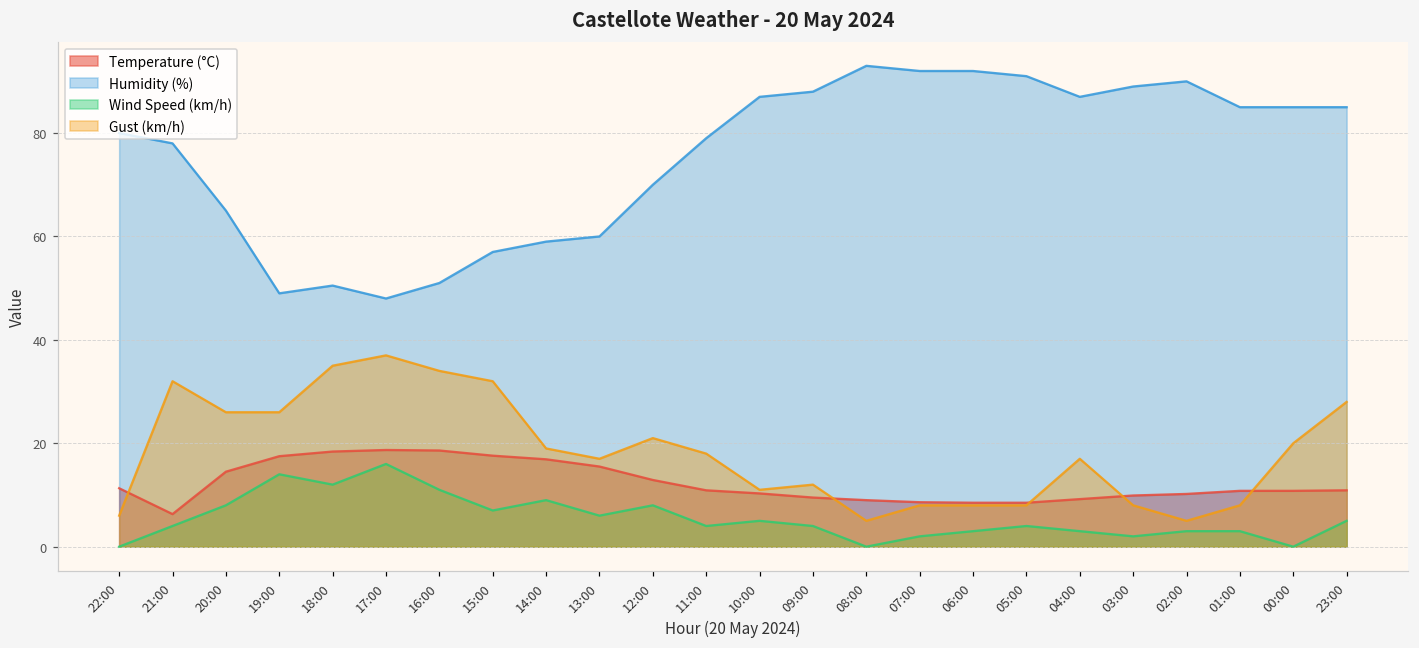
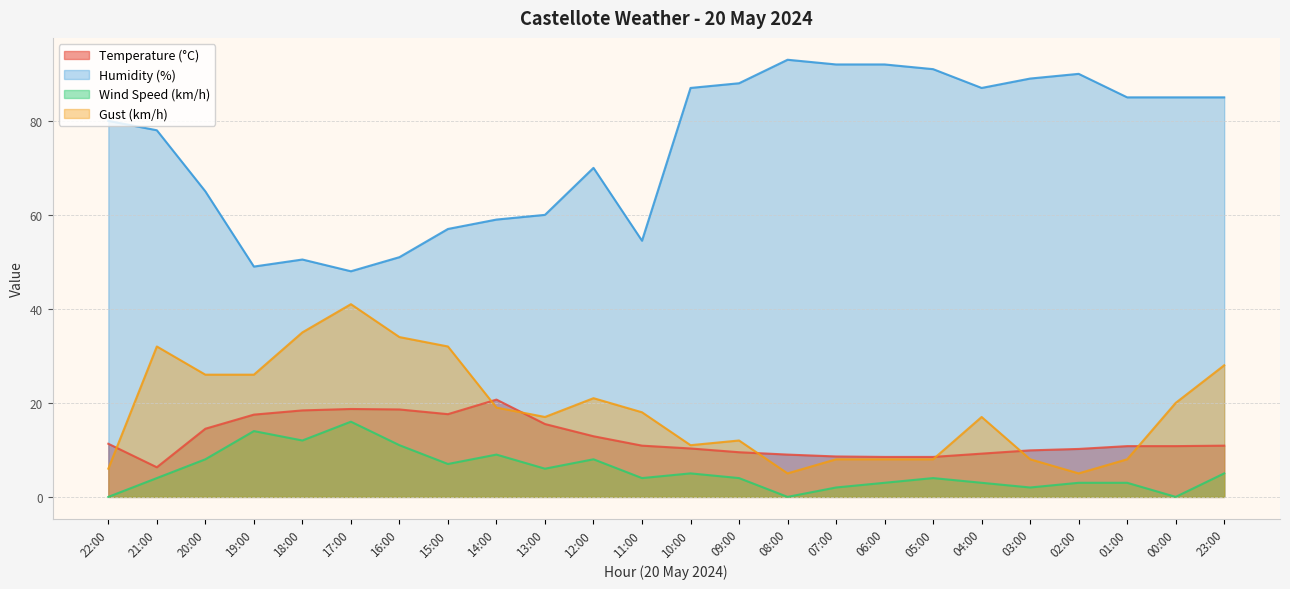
  {
    "Temperature (°C)": {
      "22:00": 11,
      "21:00": 6,
      "20:00": 15,
      "19:00": 18,
      "18:00": 18,
      "17:00": 19,
      "16:00": 19,
      "15:00": 18,
-     "14:00": 17,
+     "14:00": 21,
      "13:00": 16,
      "12:00": 13,
      "11:00": 11,
      "10:00": 10,
      "09:00": 10,
      "08:00": 9,
      "07:00": 9,
      "04:00": 9,
      "03:00": 10,
      "02:00": 10,
      "01:00": 11,
      "00:00": 11,
      "23:00": 11
    },
    "Humidity (%)": {
      "21:00": 78,
      "20:00": 65,
      "19:00": 49,
      "18:00": 51,
      "17:00": 48,
      "16:00": 51,
      "15:00": 57,
      "14:00": 59,
      "13:00": 60,
      "12:00": 70,
-     "11:00": 79,
+     "11:00": 55,
      "10:00": 87,
      "09:00": 88,
      "08:00": 93,
      "07:00": 92,
      "06:00": 92,
      "05:00": 91,
      "04:00": 87,
      "03:00": 89,
      "02:00": 90,
      "01:00": 85,
      "00:00": 85,
      "23:00": 85
    },
    "Wind Speed (km/h)": {
      "22:00": 0,
      "21:00": 4,
      "20:00": 8,
      "19:00": 14,
      "18:00": 12,
      "17:00": 16,
      "16:00": 11,
      "15:00": 7,
      "14:00": 9,
      "13:00": 6,
      "12:00": 8,
      "11:00": 4,
      "10:00": 5,
      "09:00": 4,
      "08:00": 0,
      "07:00": 2,
      "06:00": 3,
      "05:00": 4,
      "04:00": 3,
      "03:00": 2,
      "02:00": 3,
      "01:00": 3,
      "00:00": 0,
      "23:00": 5
    },
    "Gust (km/h)": {
      "22:00": 6,
      "21:00": 32,
      "20:00": 26,
      "19:00": 26,
      "18:00": 35,
-     "17:00": 37,
+     "17:00": 41,
      "16:00": 34,
      "15:00": 32,
      "14:00": 19,
      "13:00": 17,
      "12:00": 21,
      "11:00": 18,
      "10:00": 11,
      "09:00": 12,
      "08:00": 5,
      "07:00": 8,
      "04:00": 17,
      "03:00": 8,
      "02:00": 5,
      "01:00": 8,
      "00:00": 20,
      "23:00": 28
    }
  }
